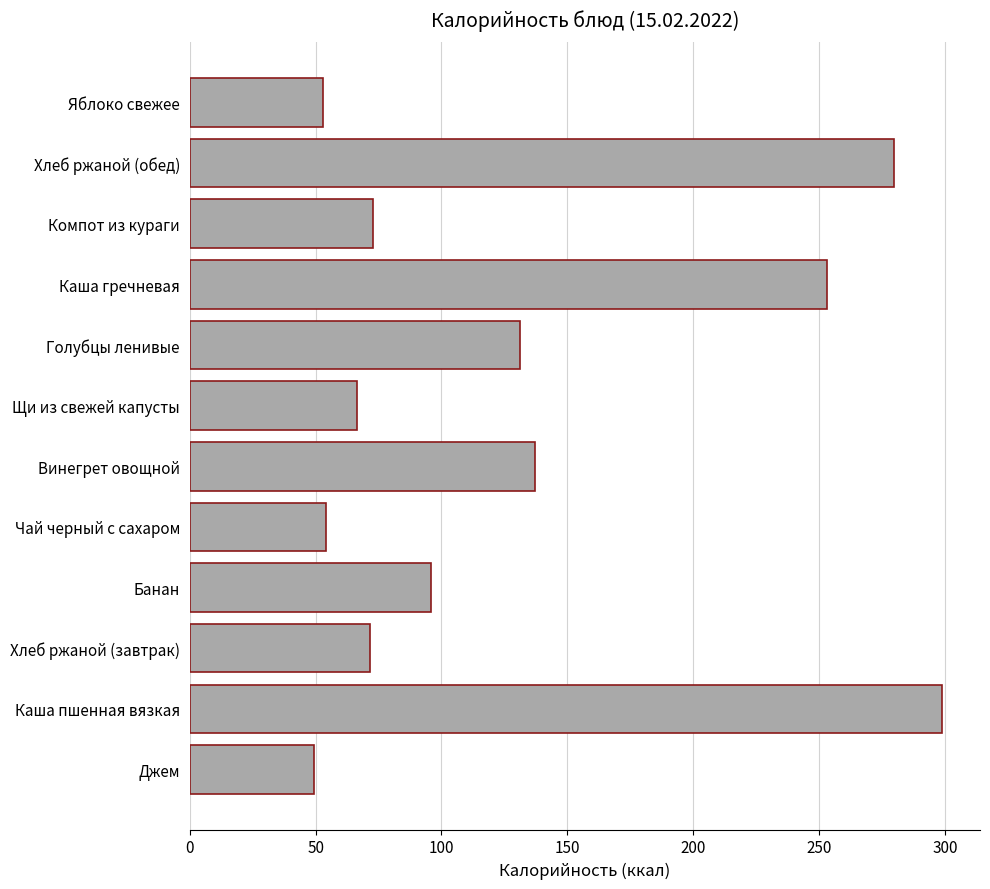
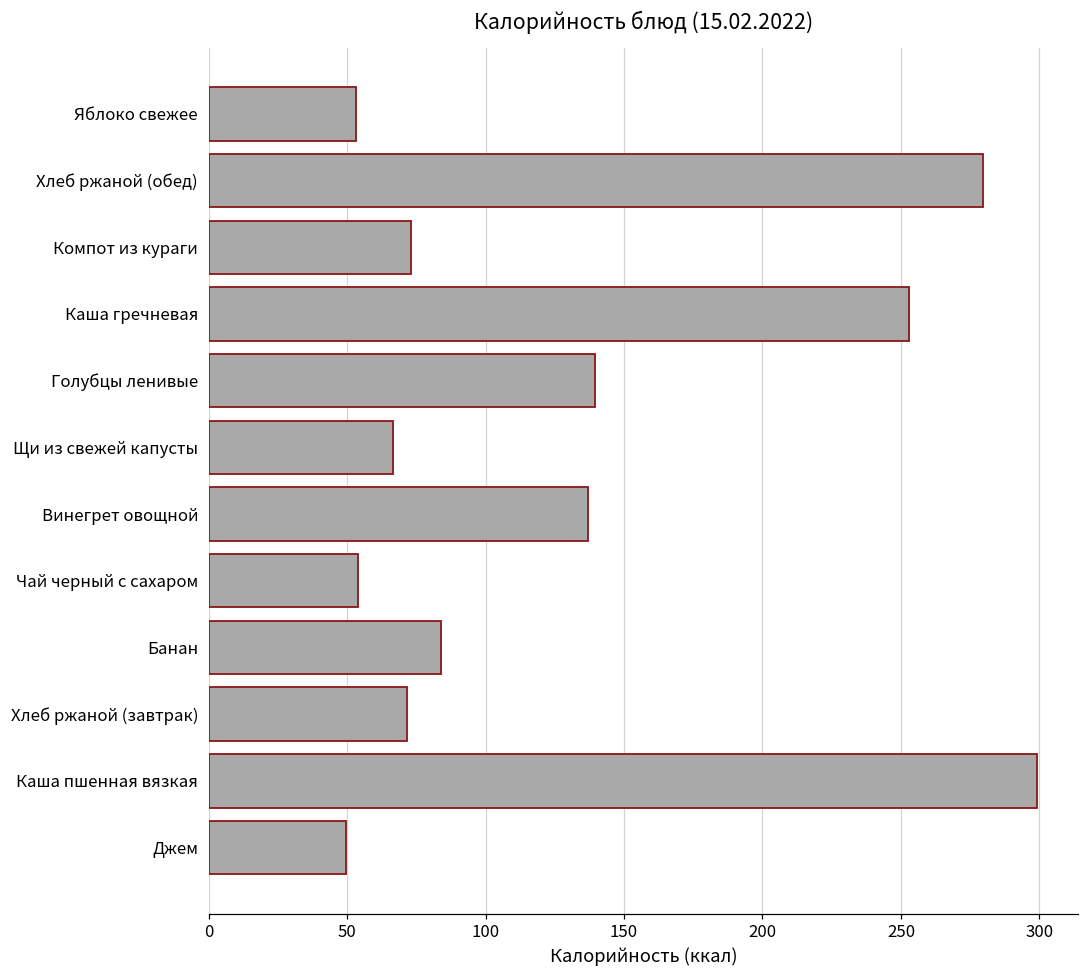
  {
    "Яблоко свежее": 53,
    "Хлеб ржаной (обед)": 280,
    "Компот из кураги": 73,
    "Каша гречневая": 253,
-   "Голубцы ленивые": 131,
+   "Голубцы ленивые": 140,
    "Щи из свежей капусты": 66,
    "Винегрет овощной": 137,
    "Чай черный с сахаром": 54,
-   "Банан": 96,
+   "Банан": 84,
    "Хлеб ржаной (завтрак)": 72,
    "Каша пшенная вязкая": 299,
    "Джем": 49
  }
